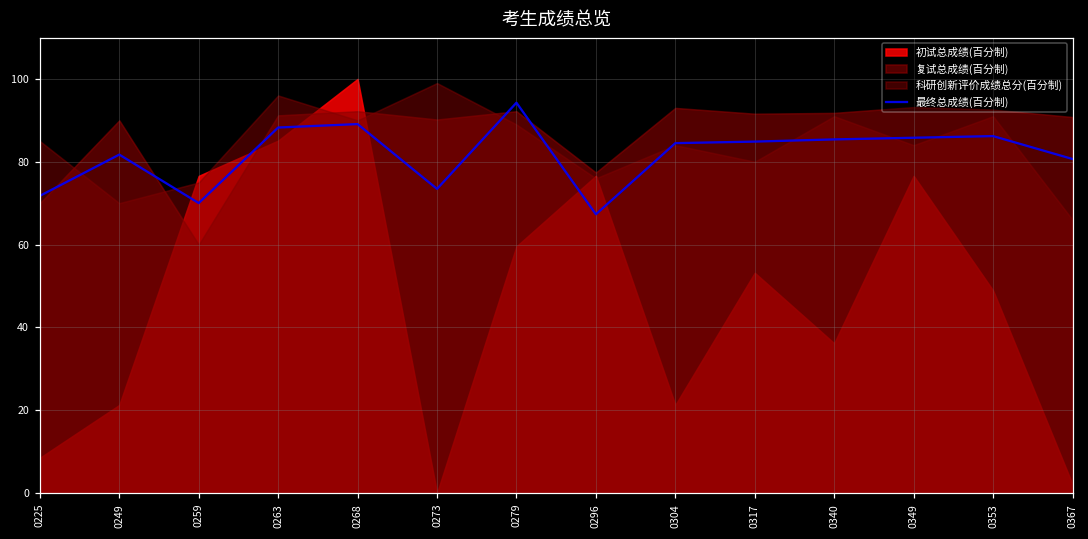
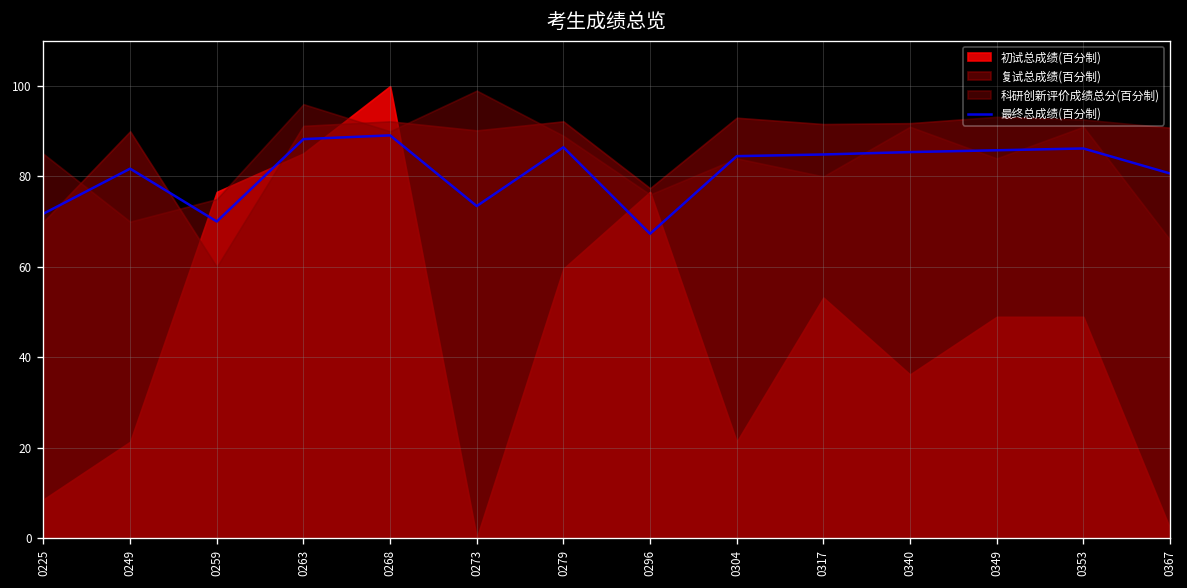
  {
    "最终总成绩(百分制)": {
      "0225": 72,
      "0249": 82,
      "0259": 70,
      "0263": 88,
      "0268": 89,
      "0273": 73,
-     "0279": 94,
+     "0279": 86,
      "0296": 67,
      "0317": 85,
      "0340": 85,
      "0349": 86,
      "0353": 86,
      "0367": 81
    },
    "初试总成绩(百分制)": {
      "0225": 9,
      "0249": 21,
      "0259": 77,
      "0263": 85,
      "0268": 100,
      "0273": 0,
      "0279": 60,
      "0304": 21,
      "0317": 53,
      "0340": 36,
-     "0349": 77,
+     "0349": 49,
      "0353": 49,
      "0367": 2
    }
  }
